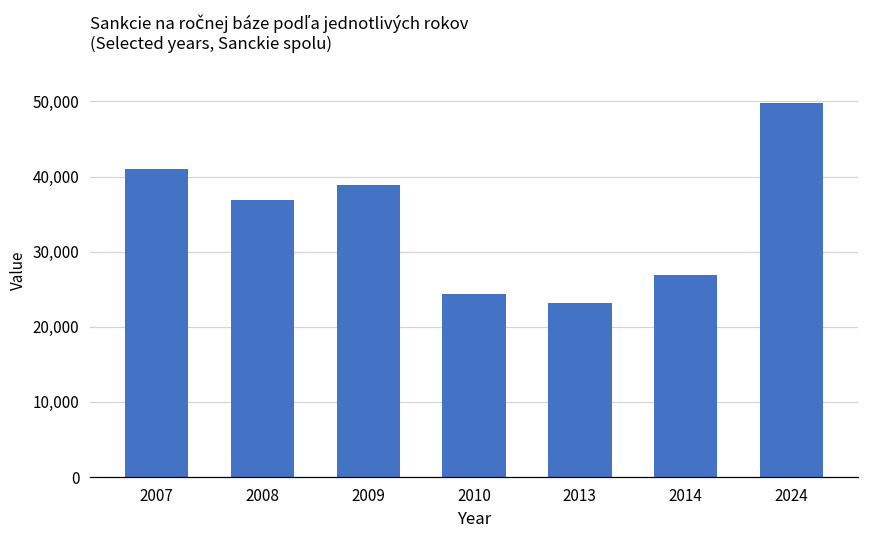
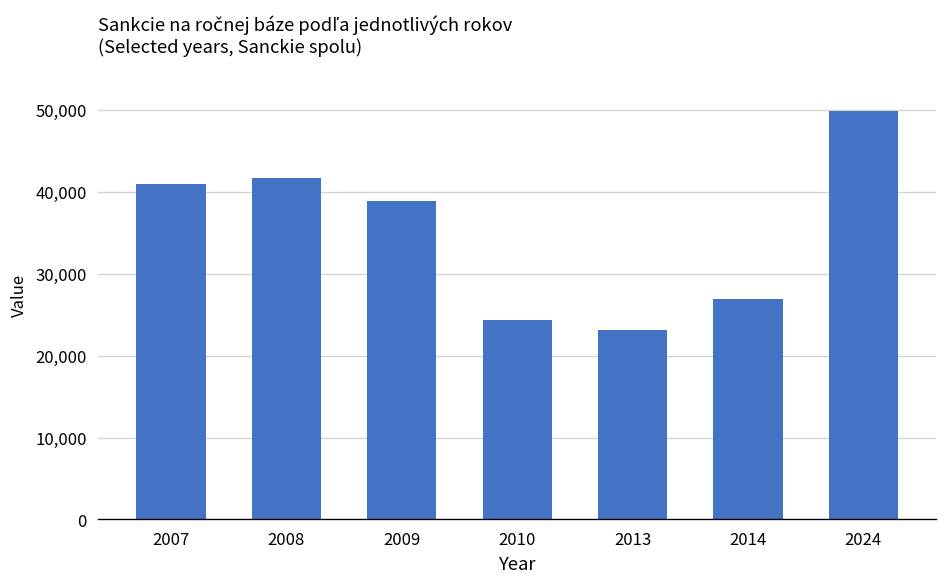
  {
    "2007": "41,000",
-   "2008": "37,000",
+   "2008": "42,000",
    "2009": "39,000",
    "2010": "24,000",
    "2013": "23,000",
    "2014": "27,000",
    "2024": "50,000"
  }
